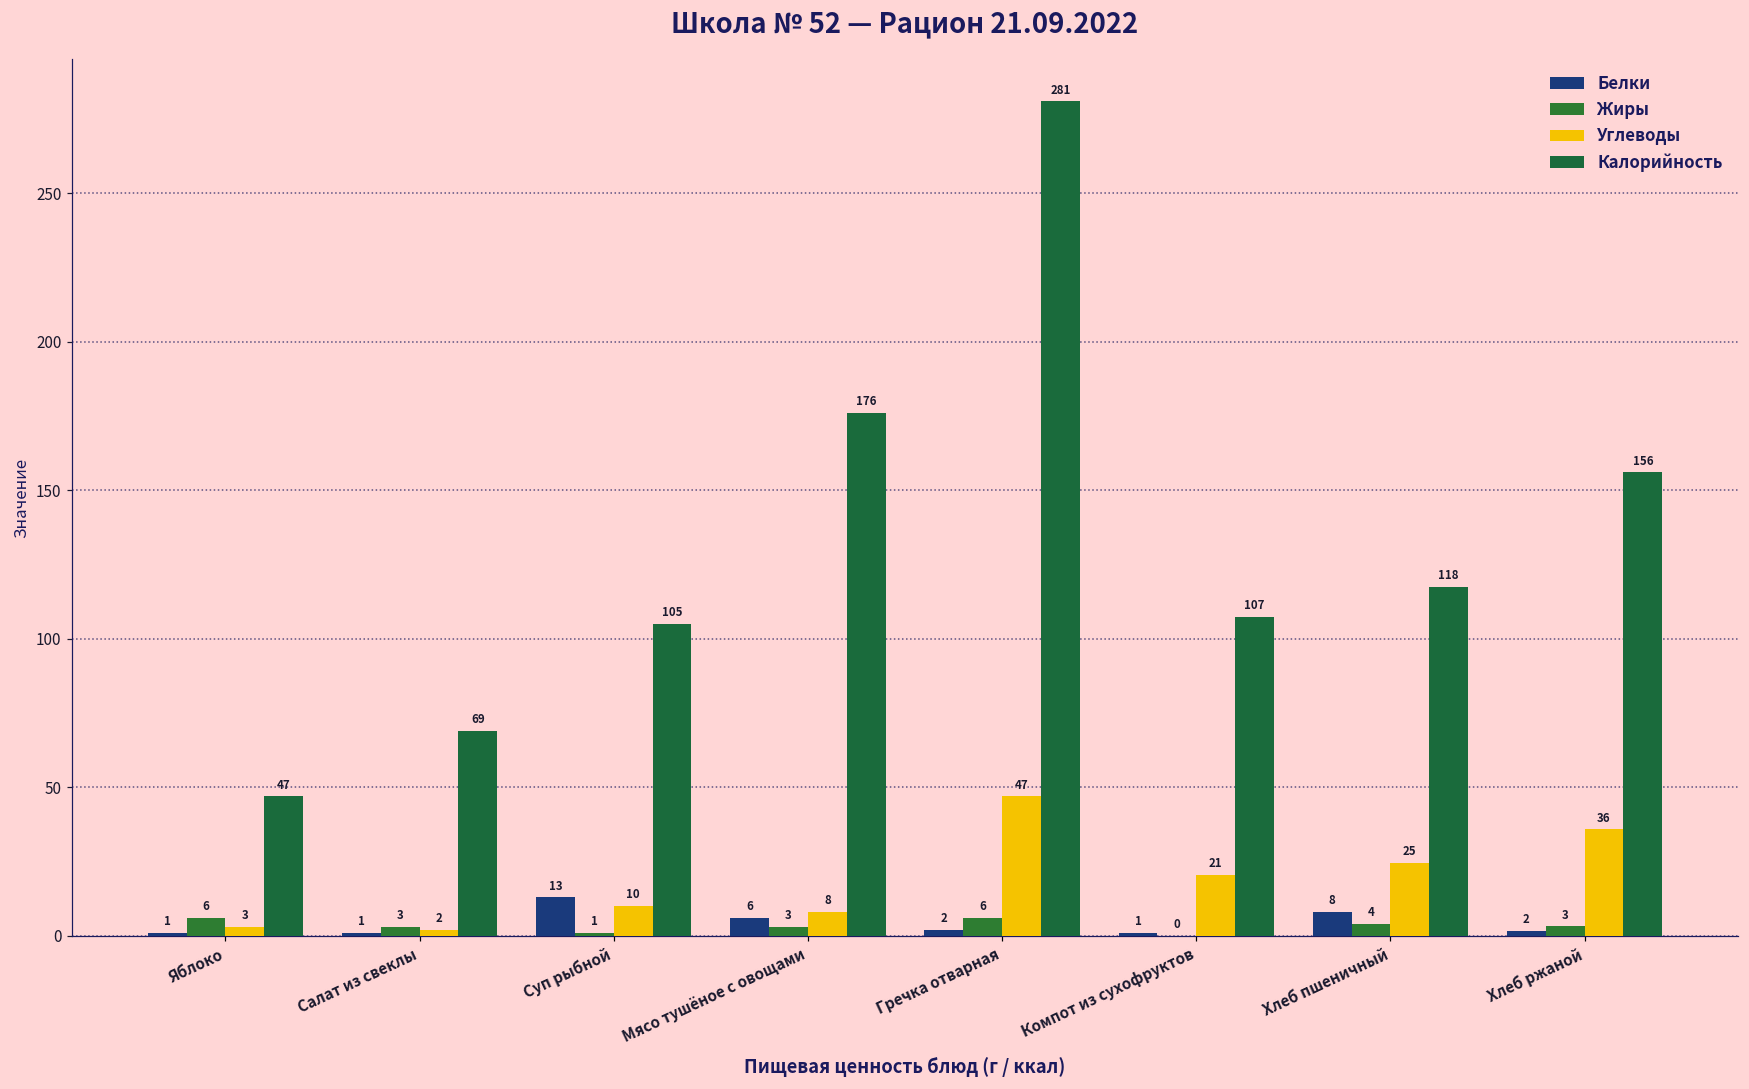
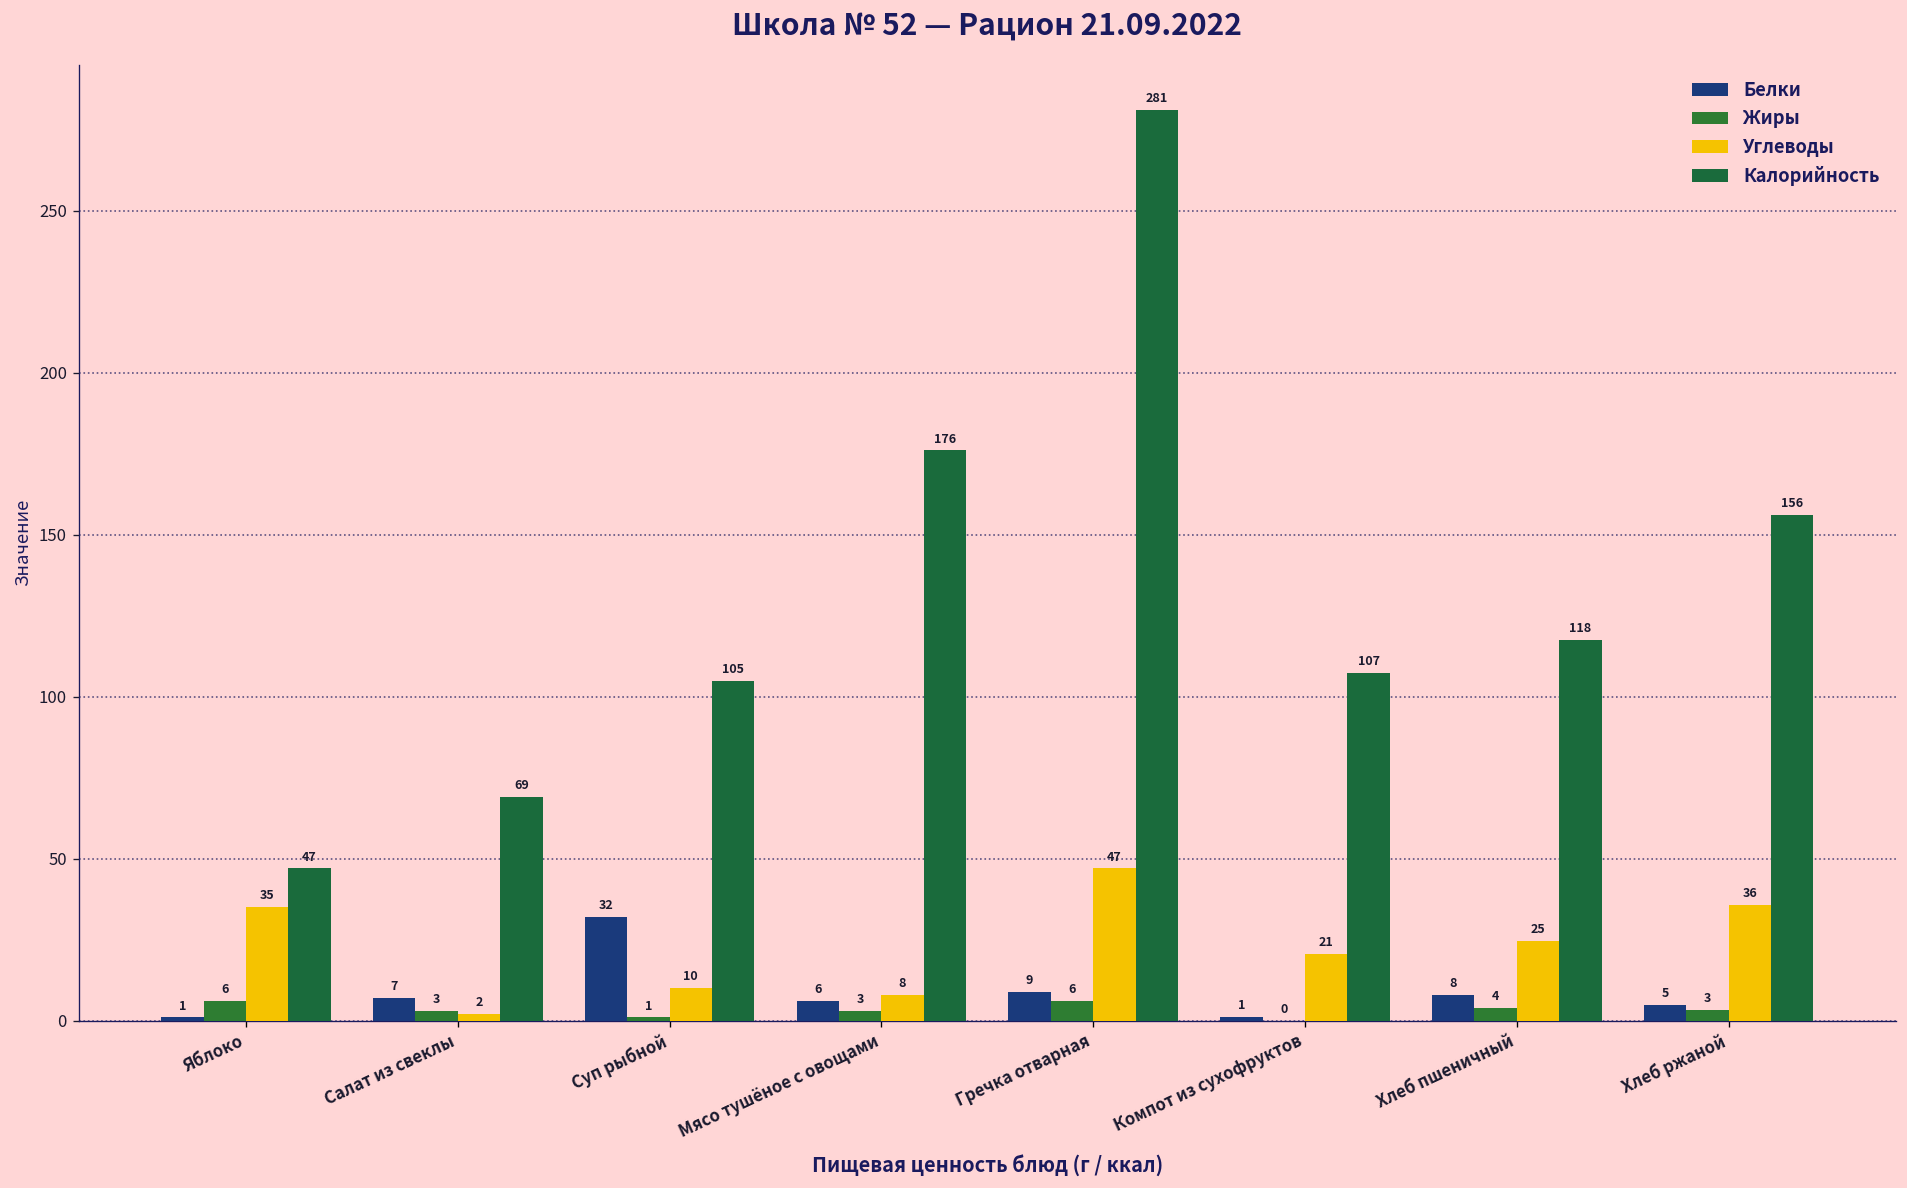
  {
    "Белки": {
      "Яблоко": 1,
-     "Салат из свеклы": 1,
-     "Суп рыбной": 13,
+     "Салат из свеклы": 7,
+     "Суп рыбной": 32,
      "Мясо тушёное с овощами": 6,
-     "Гречка отварная": 2,
+     "Гречка отварная": 9,
      "Компот из сухофруктов": 1,
      "Хлеб пшеничный": 8,
-     "Хлеб ржаной": 2
+     "Хлеб ржаной": 5
    },
    "Углеводы": {
-     "Яблоко": 3,
+     "Яблоко": 35,
      "Салат из свеклы": 2,
      "Суп рыбной": 10,
      "Мясо тушёное с овощами": 8,
      "Гречка отварная": 47,
      "Компот из сухофруктов": 21,
      "Хлеб пшеничный": 25,
      "Хлеб ржаной": 36
    }
  }
